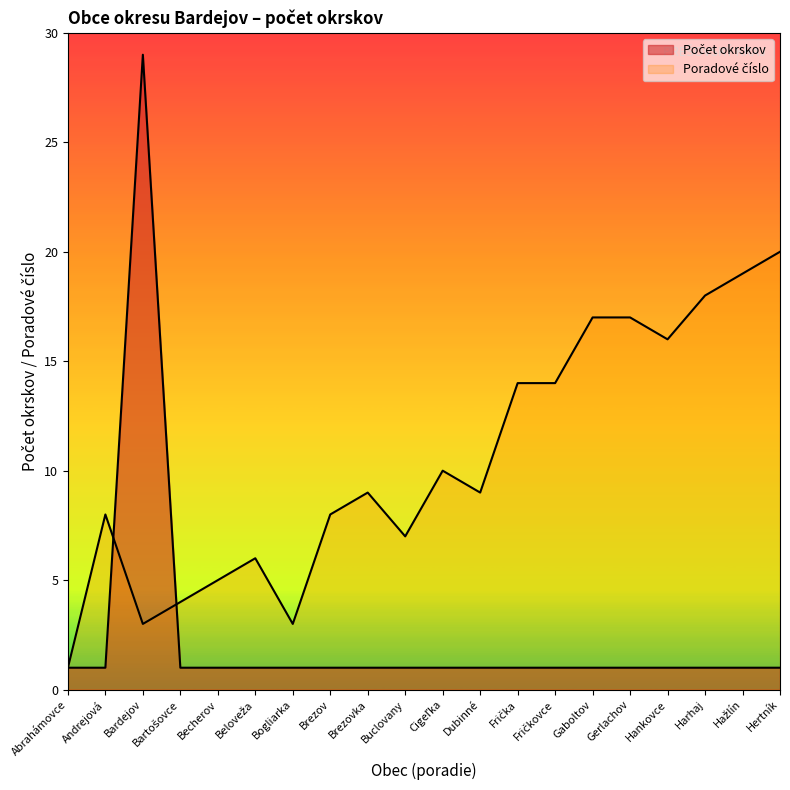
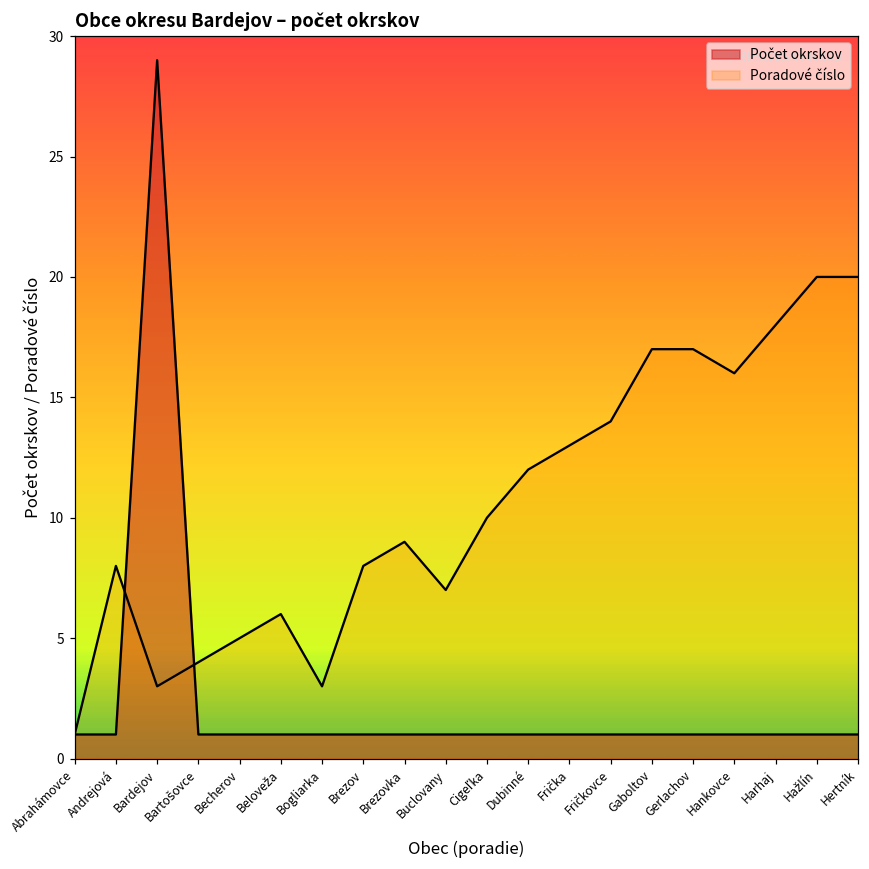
  {
    "Počet okrskov": {
      "Andrejová": 1,
      "Bardejov": 29,
      "Bartošovce": 1,
      "Becherov": 1,
      "Beloveža": 1,
      "Bogliarka": 1,
      "Brezov": 1,
      "Brezovka": 1,
      "Buclovany": 1,
      "Cigeľka": 1,
      "Dubinné": 1,
      "Frička": 1,
      "Fričkovce": 1,
      "Gaboltov": 1,
      "Gerlachov": 1,
      "Hankovce": 1,
      "Harhaj": 1,
      "Hažlín": 1,
      "Hertník": 1
    },
    "Poradové číslo": {
      "Andrejová": 8,
      "Bardejov": 3,
      "Bartošovce": 4,
      "Becherov": 5,
      "Beloveža": 6,
      "Bogliarka": 3,
      "Brezov": 8,
      "Brezovka": 9,
      "Buclovany": 7,
      "Cigeľka": 10,
-     "Dubinné": 9,
-     "Frička": 14,
+     "Dubinné": 12,
+     "Frička": 13,
      "Fričkovce": 14,
      "Gaboltov": 17,
      "Gerlachov": 17,
      "Hankovce": 16,
      "Harhaj": 18,
-     "Hažlín": 19,
+     "Hažlín": 20,
      "Hertník": 20
    }
  }
